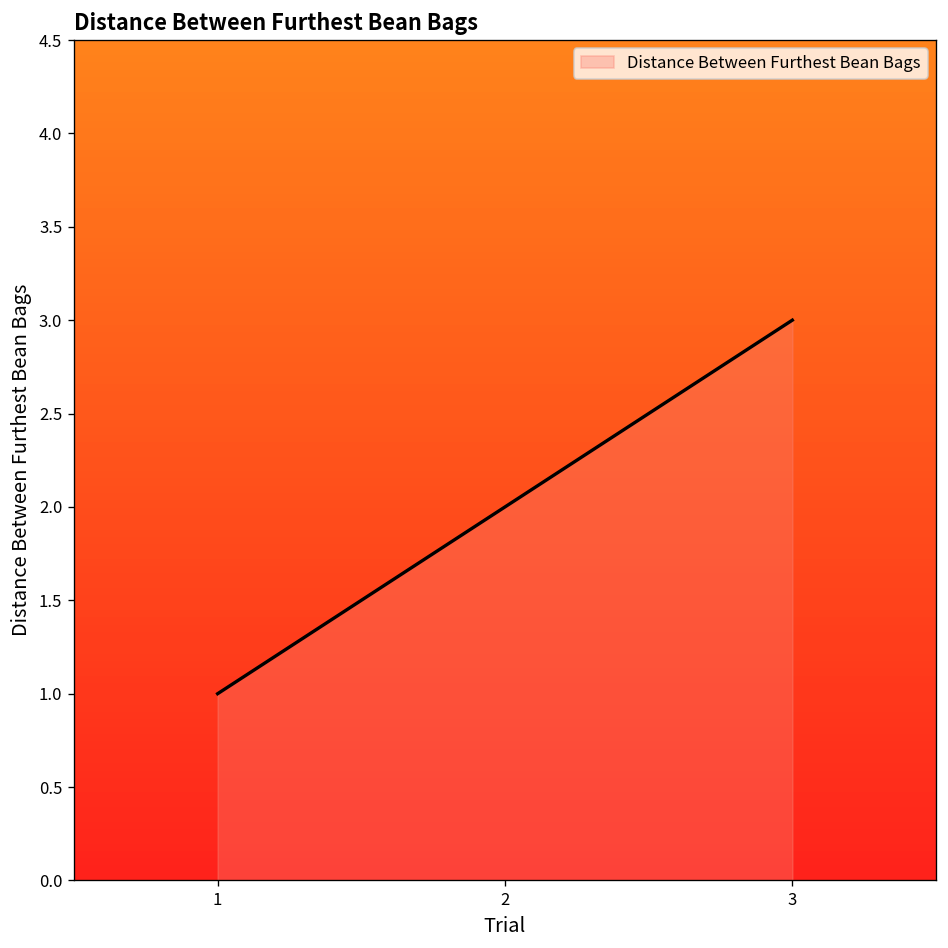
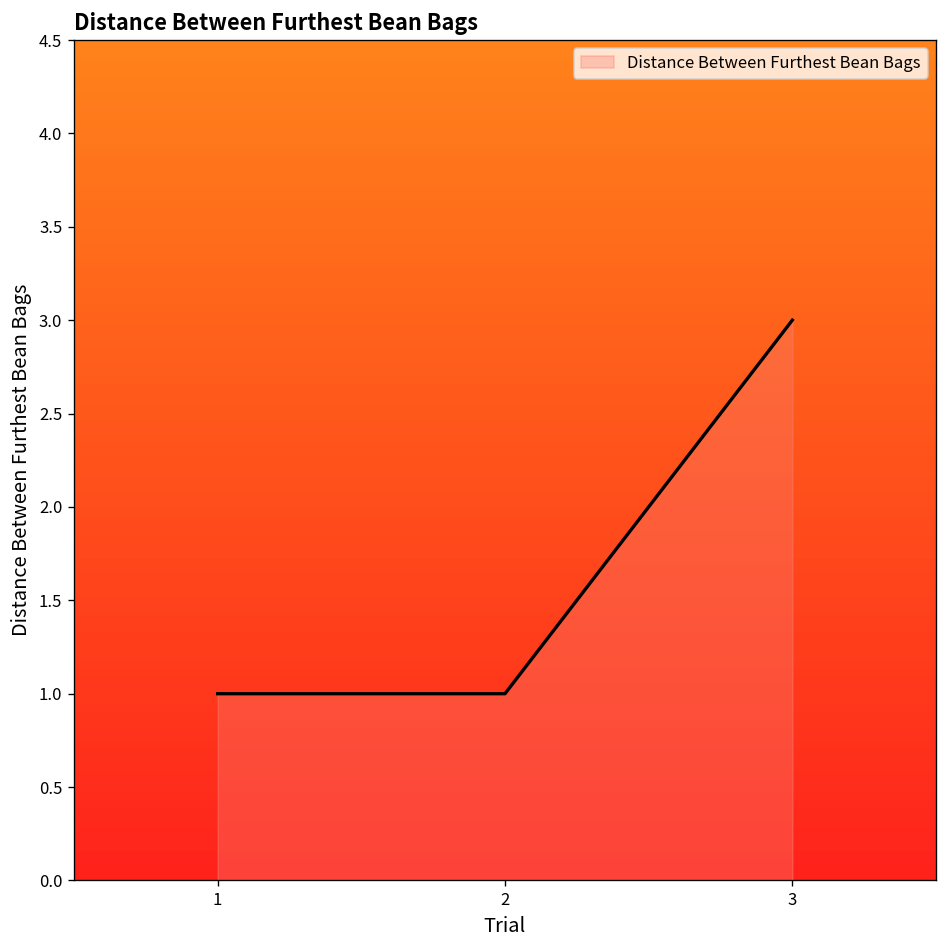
  {
    "1": 1,
-   "2": 2,
+   "2": 1,
    "3": 3
  }
